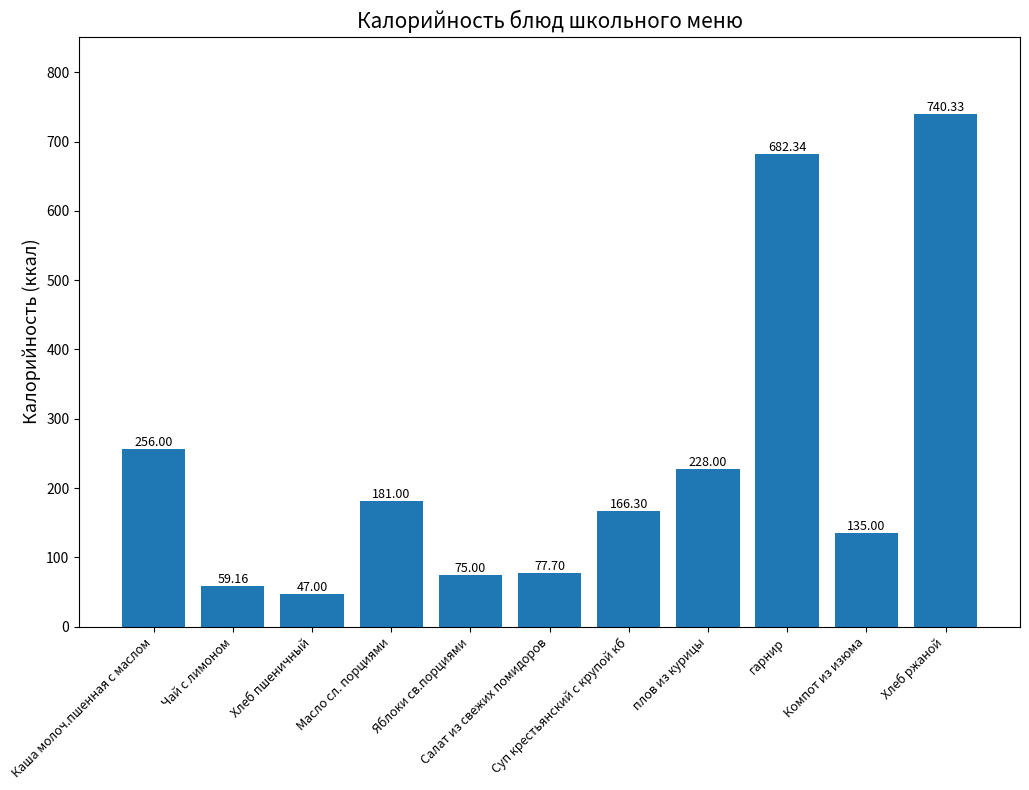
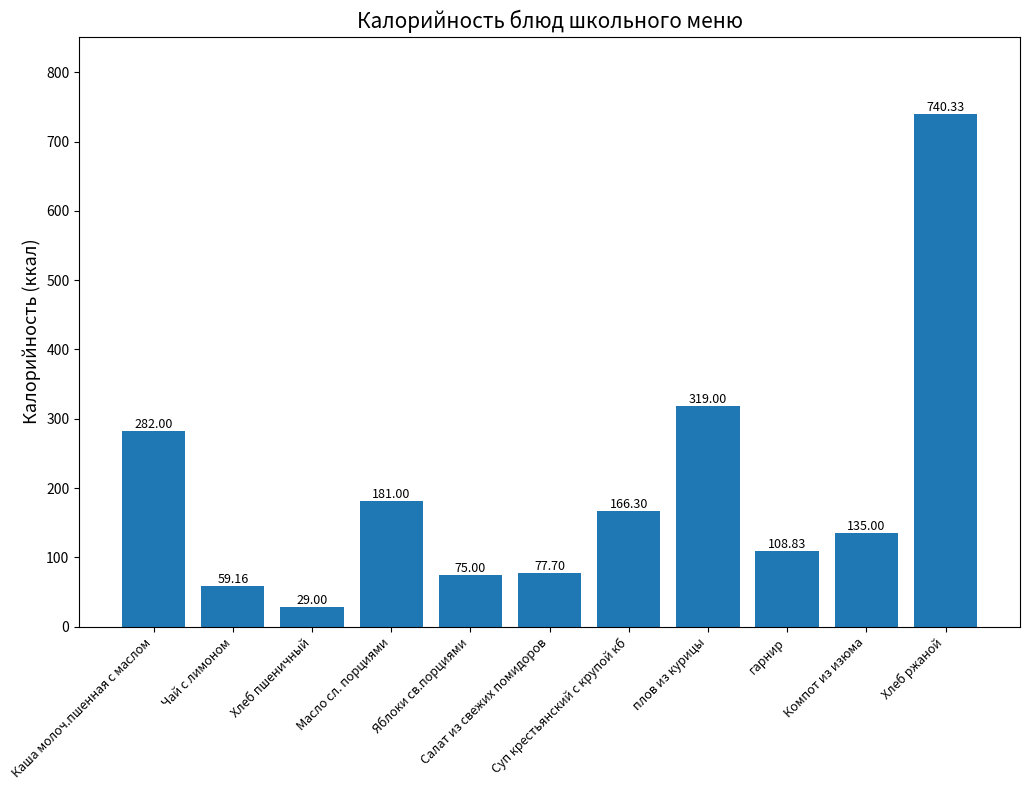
  {
-   "Каша молоч.пшенная с маслом": 256.00,
+   "Каша молоч.пшенная с маслом": 282.00,
    "Чай с лимоном": 59.16,
-   "Хлеб пшеничный": 47.00,
+   "Хлеб пшеничный": 29.00,
    "Масло сл. порциями": 181.00,
    "Яблоки св.порциями": 75.00,
    "Салат из свежих помидоров": 77.70,
    "Суп крестьянский с крупой кб": 166.30,
-   "плов из курицы": 228.00,
-   "гарнир": 682.34,
+   "плов из курицы": 319.00,
+   "гарнир": 108.83,
    "Компот из изюма": 135.00,
    "Хлеб ржаной": 740.33
  }
